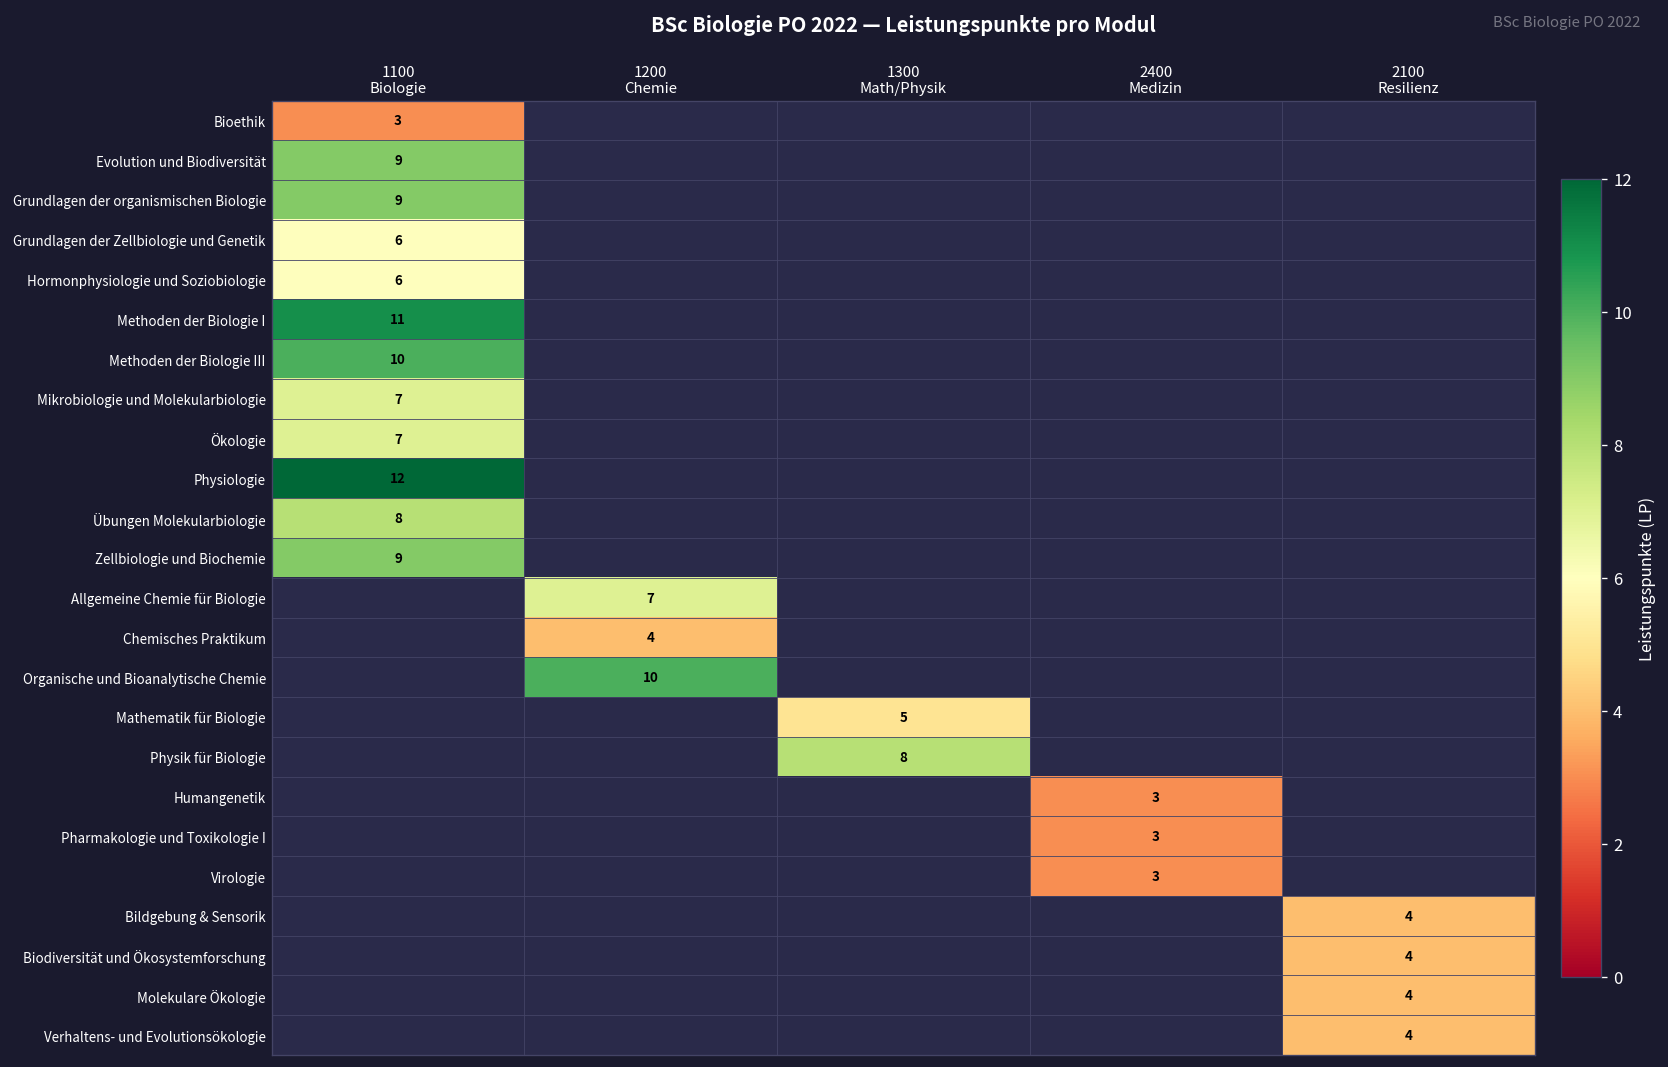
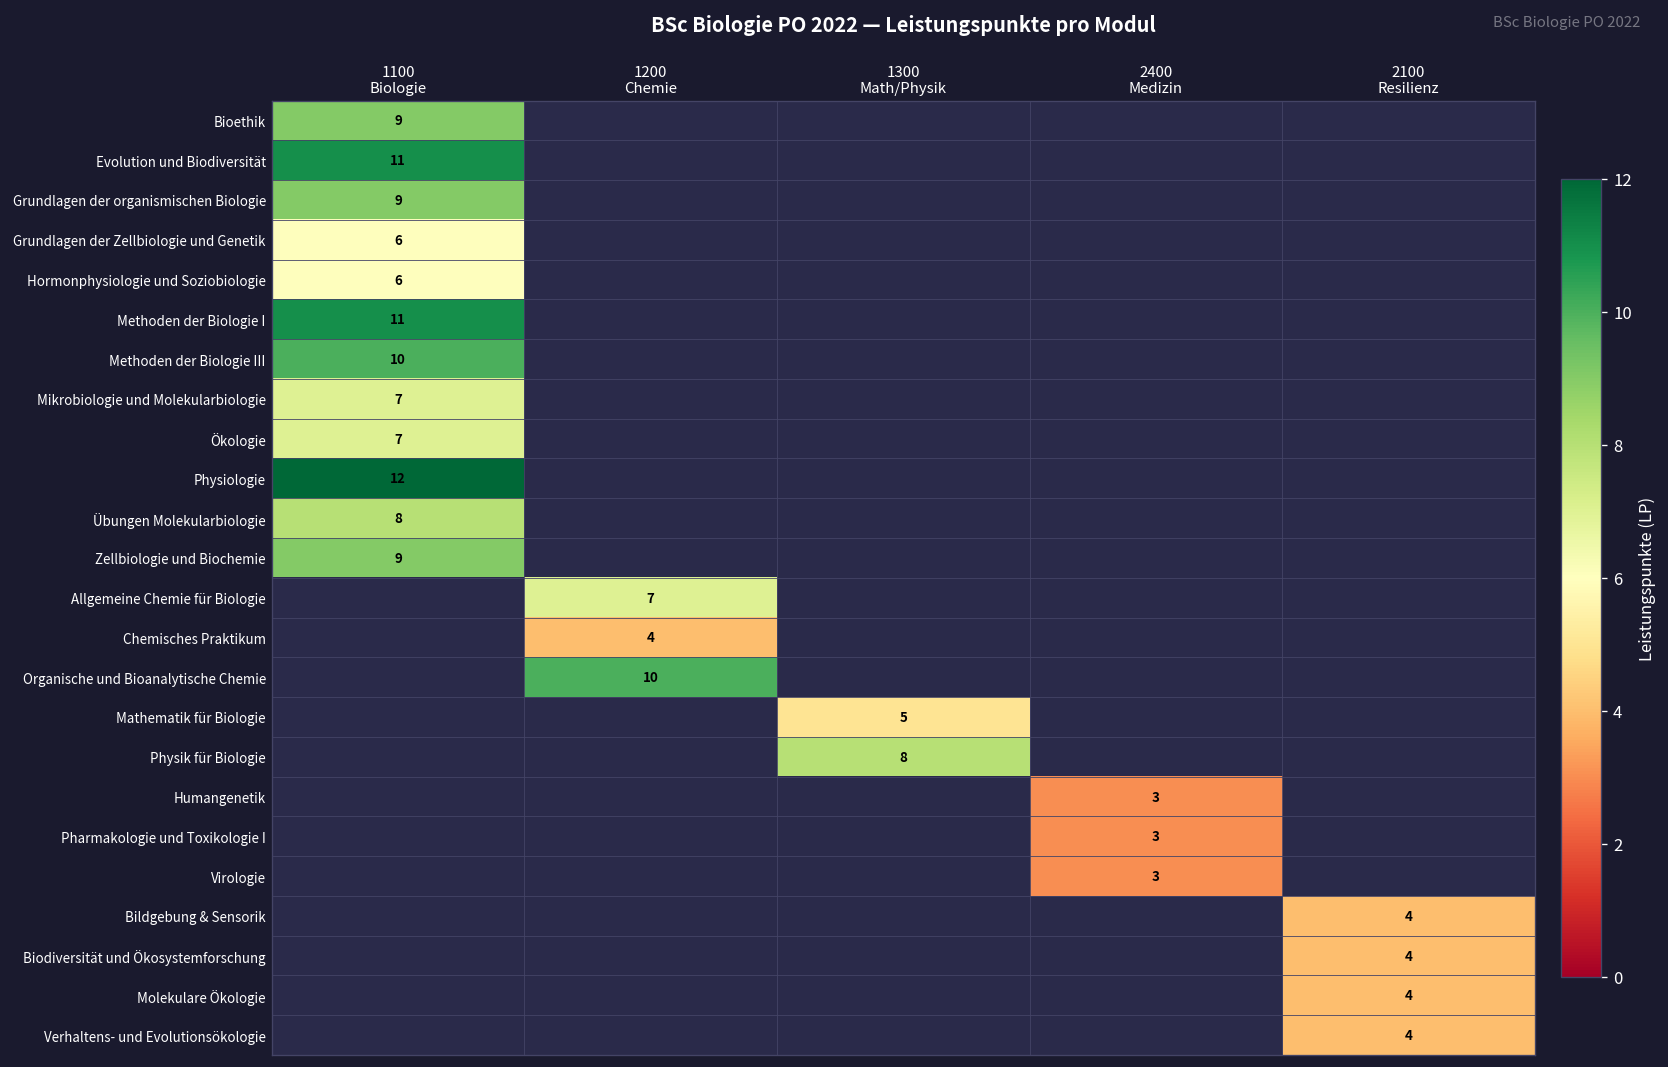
  {
    "Bioethik": {
-     "1100 Biologie": 3
+     "1100 Biologie": 9
    },
    "Evolution und Biodiversität": {
-     "1100 Biologie": 9
+     "1100 Biologie": 11
    },
    "Grundlagen der organismischen Biologie": {
      "1100 Biologie": 9
    },
    "Grundlagen der Zellbiologie und Genetik": {
      "1100 Biologie": 6
    },
    "Hormonphysiologie und Soziobiologie": {
      "1100 Biologie": 6
    },
    "Methoden der Biologie I": {
      "1100 Biologie": 11
    },
    "Methoden der Biologie III": {
      "1100 Biologie": 10
    },
    "Mikrobiologie und Molekularbiologie": {
      "1100 Biologie": 7
    },
    "Ökologie": {
      "1100 Biologie": 7
    },
    "Physiologie": {
      "1100 Biologie": 12
    },
    "Übungen Molekularbiologie": {
      "1100 Biologie": 8
    },
    "Zellbiologie und Biochemie": {
      "1100 Biologie": 9
    },
    "Allgemeine Chemie für Biologie": {
      "1200 Chemie": 7
    },
    "Chemisches Praktikum": {
      "1200 Chemie": 4
    },
    "Organische und Bioanalytische Chemie": {
      "1200 Chemie": 10
    },
    "Mathematik für Biologie": {
      "1300 Math/Physik": 5
    },
    "Physik für Biologie": {
      "1300 Math/Physik": 8
    },
    "Humangenetik": {
      "2400 Medizin": 3
    },
    "Pharmakologie und Toxikologie I": {
      "2400 Medizin": 3
    },
    "Virologie": {
      "2400 Medizin": 3
    },
    "Bildgebung & Sensorik": {
      "2100 Resilienz": 4
    },
    "Biodiversität und Ökosystemforschung": {
      "2100 Resilienz": 4
    },
    "Molekulare Ökologie": {
      "2100 Resilienz": 4
    },
    "Verhaltens- und Evolutionsökologie": {
      "2100 Resilienz": 4
    }
  }
